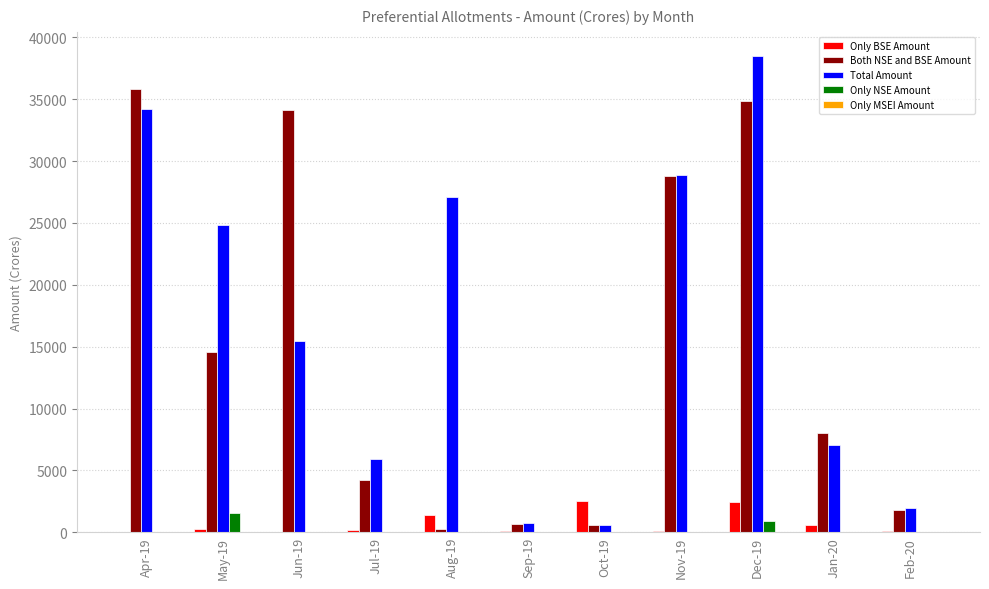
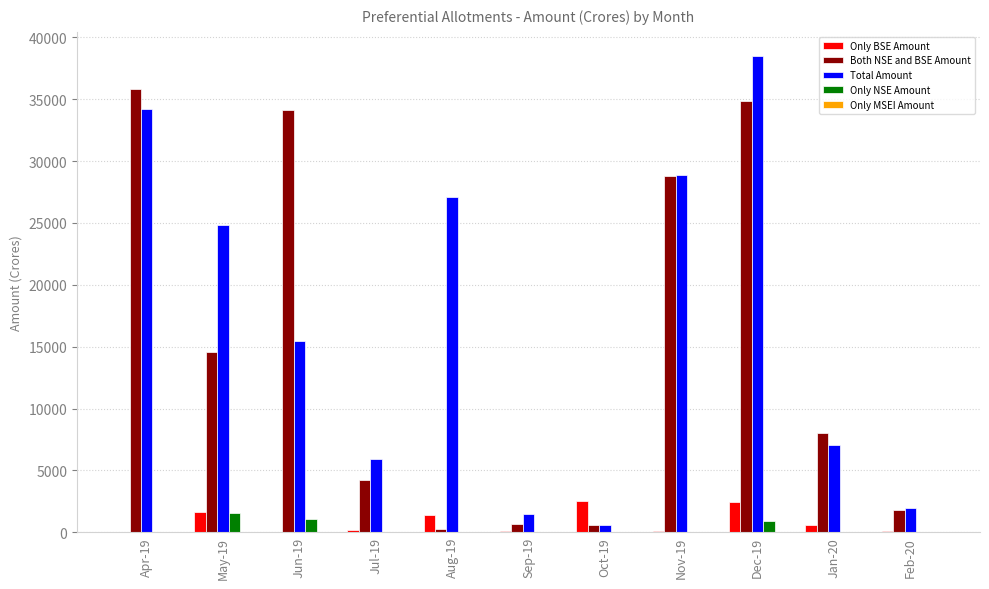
  {
    "Only BSE Amount": {
-     "May-19": 300,
+     "May-19": 1600,
      "Aug-19": 1400,
      "Oct-19": 2500,
      "Dec-19": 2500,
      "Jan-20": 600
    },
    "Both NSE and BSE Amount": {
      "Apr-19": 35800,
      "May-19": 14600,
      "Jun-19": 34100,
      "Jul-19": 4200,
      "Aug-19": 300,
      "Sep-19": 700,
      "Oct-19": 600,
      "Nov-19": 28800,
      "Dec-19": 34800,
      "Jan-20": 8000,
      "Feb-20": 1800
    },
    "Total Amount": {
      "Apr-19": 34200,
      "May-19": 24800,
      "Jun-19": 15500,
      "Jul-19": 5900,
      "Aug-19": 27100,
-     "Sep-19": 700,
+     "Sep-19": 1500,
      "Oct-19": 600,
      "Nov-19": 28900,
      "Dec-19": 38500,
      "Jan-20": 7100,
      "Feb-20": 2000
    },
    "Only NSE Amount": {
      "Apr-19": 0,
      "May-19": 1600,
-     "Jun-19": 0,
+     "Jun-19": 1000,
      "Sep-19": 0,
      "Oct-19": 0,
      "Nov-19": 0,
      "Dec-19": 900,
      "Jan-20": 0
    },
    "Only MSEI Amount": {
      "Apr-19": 0,
      "May-19": 0,
      "Jul-19": 0,
      "Aug-19": 0,
      "Oct-19": 0,
      "Nov-19": 0,
      "Dec-19": 0,
      "Jan-20": 0,
      "Feb-20": 0
    }
  }
